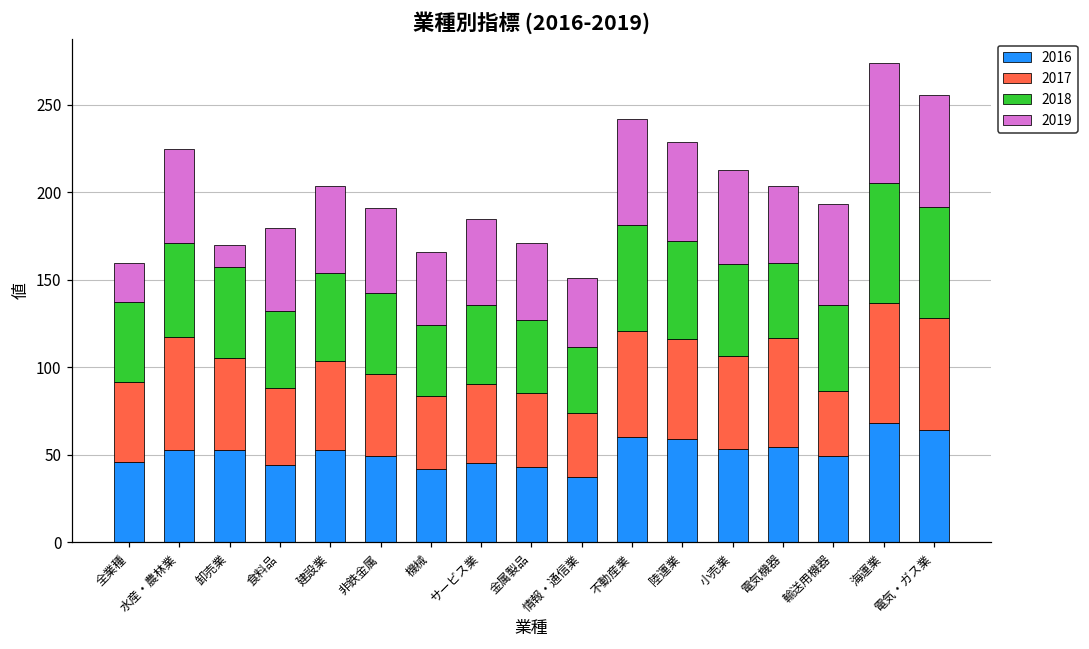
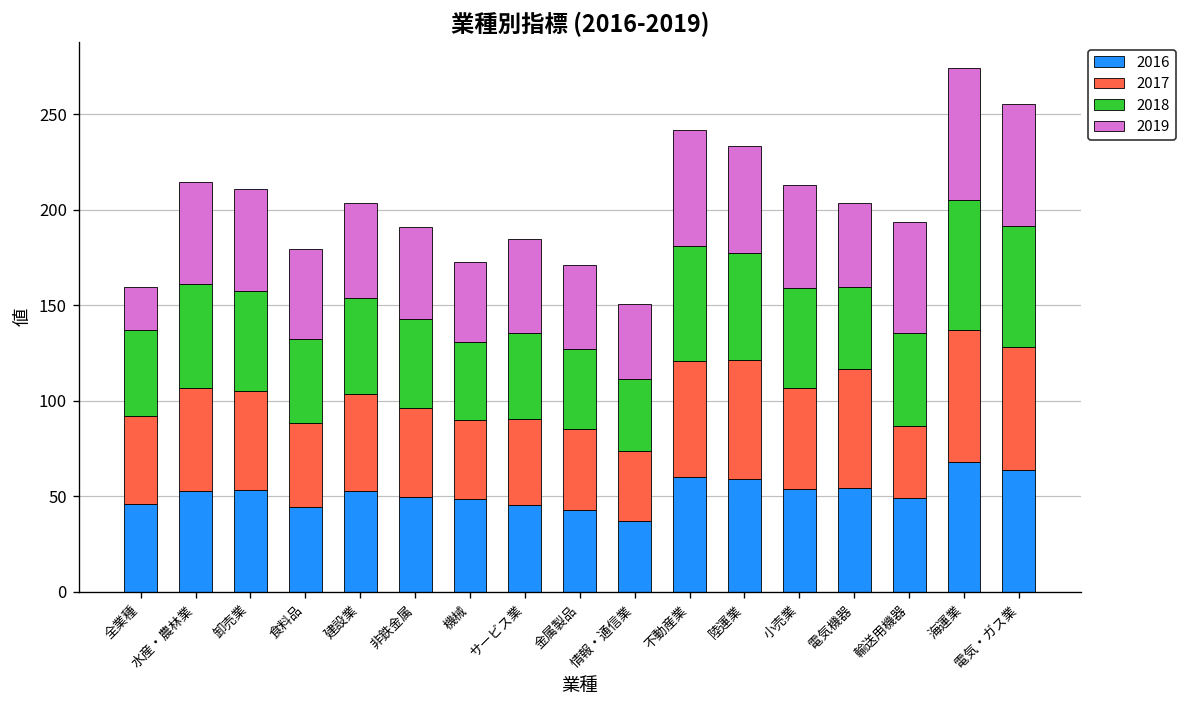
  {
    "2016": {
      "全業種": 46,
      "水産・農林業": 53,
      "卸売業": 53,
      "食料品": 44,
      "建設業": 53,
      "非鉄金属": 49,
-     "機械": 42,
+     "機械": 48,
      "サービス業": 45,
      "金属製品": 43,
      "情報・通信業": 37,
      "不動産業": 60,
      "陸運業": 59,
      "小売業": 54,
      "電気機器": 54,
      "輸送用機器": 49,
      "海運業": 68,
      "電気・ガス業": 64
    },
    "2017": {
      "全業種": 46,
-     "水産・農林業": 64,
+     "水産・農林業": 54,
      "卸売業": 52,
      "食料品": 44,
      "建設業": 51,
      "非鉄金属": 47,
      "機械": 42,
      "サービス業": 45,
      "金属製品": 42,
      "情報・通信業": 37,
      "不動産業": 61,
-     "陸運業": 57,
+     "陸運業": 62,
      "小売業": 53,
      "電気機器": 62,
      "輸送用機器": 37,
      "海運業": 69,
      "電気・ガス業": 64
    },
    "2018": {
      "全業種": 45,
      "水産・農林業": 54,
      "卸売業": 52,
      "食料品": 44,
      "建設業": 50,
      "非鉄金属": 47,
      "機械": 41,
      "サービス業": 45,
      "金属製品": 42,
      "情報・通信業": 38,
      "不動産業": 60,
      "陸運業": 56,
      "小売業": 52,
      "電気機器": 43,
      "輸送用機器": 49,
      "海運業": 68,
      "電気・ガス業": 64
    },
    "2019": {
      "全業種": 22,
      "水産・農林業": 54,
-     "卸売業": 13,
+     "卸売業": 54,
      "食料品": 47,
      "建設業": 50,
      "非鉄金属": 48,
      "機械": 42,
      "サービス業": 49,
      "金属製品": 44,
      "情報・通信業": 39,
      "不動産業": 61,
      "陸運業": 56,
      "小売業": 54,
      "電気機器": 44,
      "輸送用機器": 58,
      "海運業": 69,
      "電気・ガス業": 64
    }
  }
